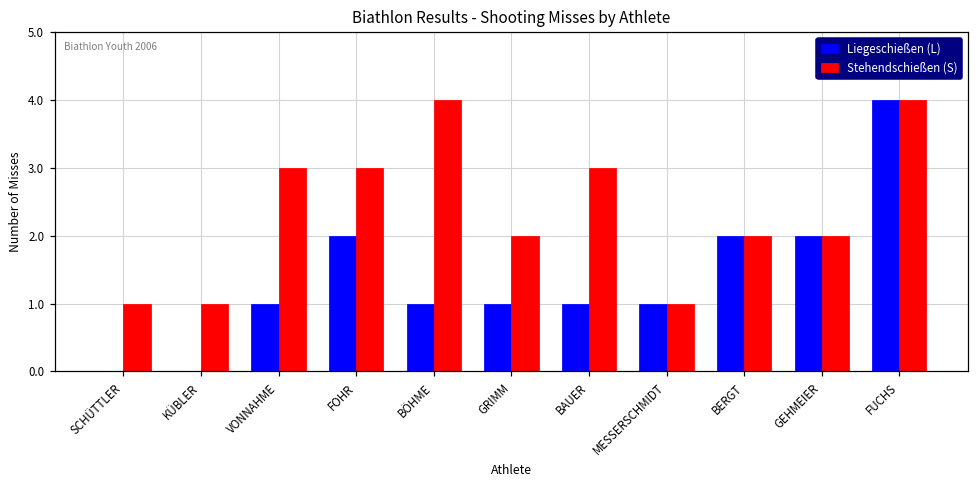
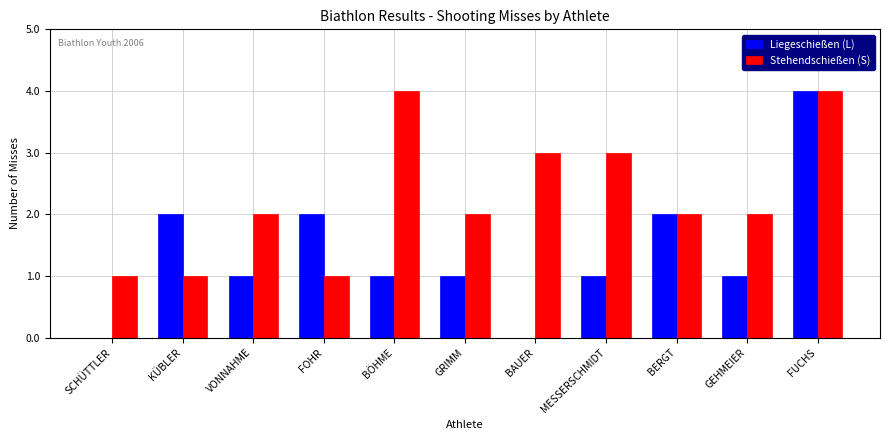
  {
    "Liegeschießen (L)": {
      "SCHÜTTLER": 0,
-     "KÜBLER": 0,
+     "KÜBLER": 2,
      "VONNAHME": 1,
      "FOHR": 2,
      "BÖHME": 1,
      "GRIMM": 1,
-     "BAUER": 1,
+     "BAUER": 0,
      "MESSERSCHMIDT": 1,
      "BERGT": 2,
-     "GEHMEIER": 2,
+     "GEHMEIER": 1,
      "FUCHS": 4
    },
    "Stehendschießen (S)": {
      "SCHÜTTLER": 1,
      "KÜBLER": 1,
-     "VONNAHME": 3,
-     "FOHR": 3,
+     "VONNAHME": 2,
+     "FOHR": 1,
      "BÖHME": 4,
      "GRIMM": 2,
      "BAUER": 3,
-     "MESSERSCHMIDT": 1,
+     "MESSERSCHMIDT": 3,
      "BERGT": 2,
      "GEHMEIER": 2,
      "FUCHS": 4
    }
  }
